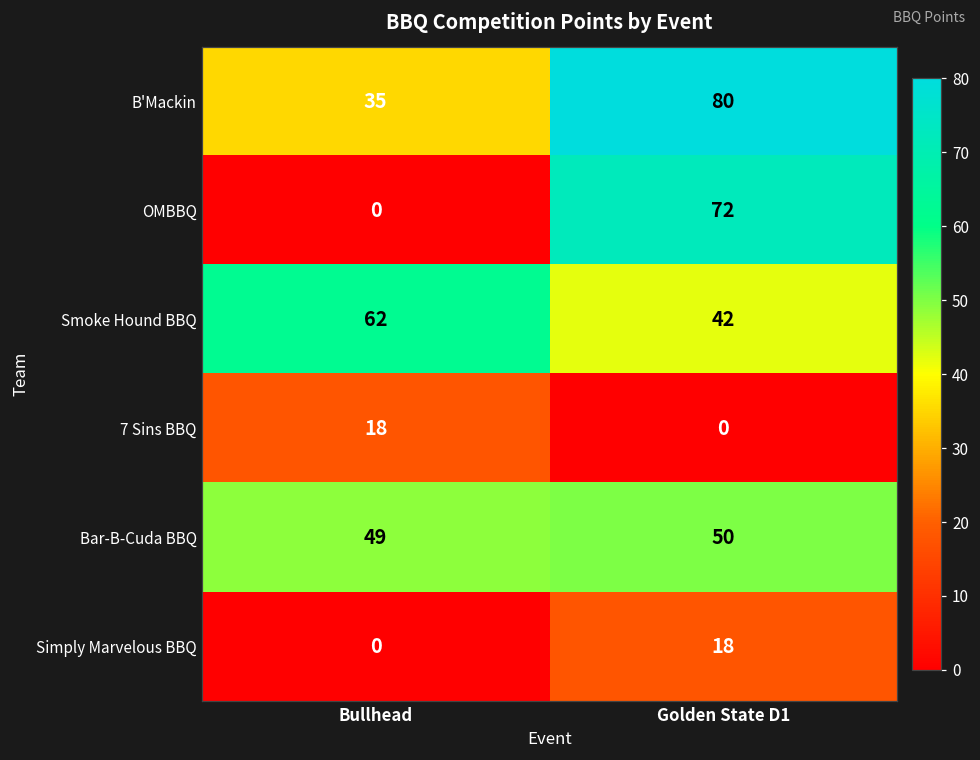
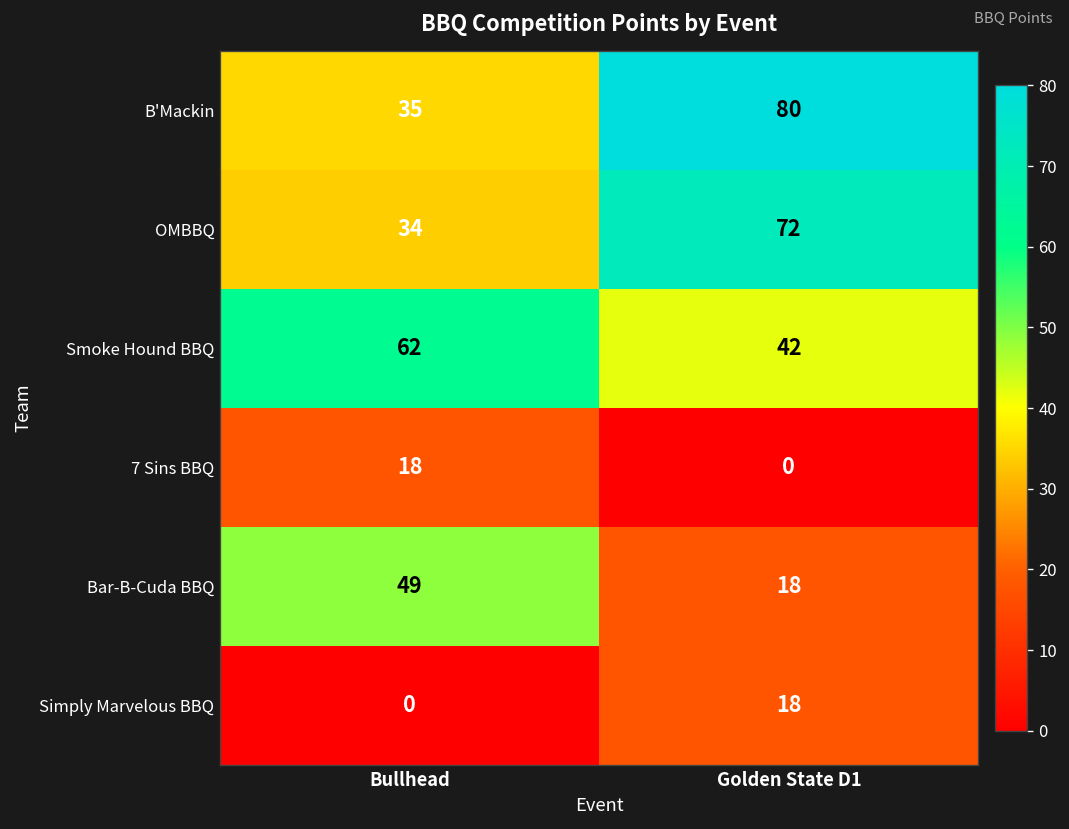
  {
    "B'Mackin": {
      "Bullhead": 35,
      "Golden State D1": 80
    },
    "OMBBQ": {
-     "Bullhead": 0,
+     "Bullhead": 34,
      "Golden State D1": 72
    },
    "Smoke Hound BBQ": {
      "Bullhead": 62,
      "Golden State D1": 42
    },
    "7 Sins BBQ": {
      "Bullhead": 18,
      "Golden State D1": 0
    },
    "Bar-B-Cuda BBQ": {
      "Bullhead": 49,
-     "Golden State D1": 50
+     "Golden State D1": 18
    },
    "Simply Marvelous BBQ": {
      "Bullhead": 0,
      "Golden State D1": 18
    }
  }
